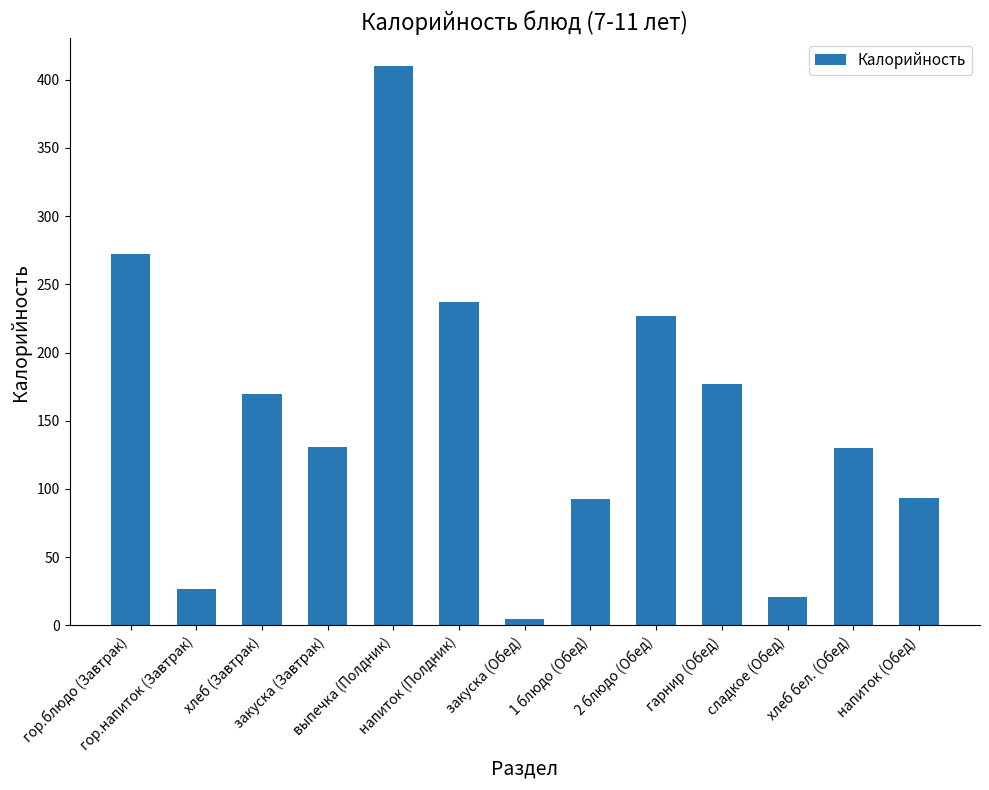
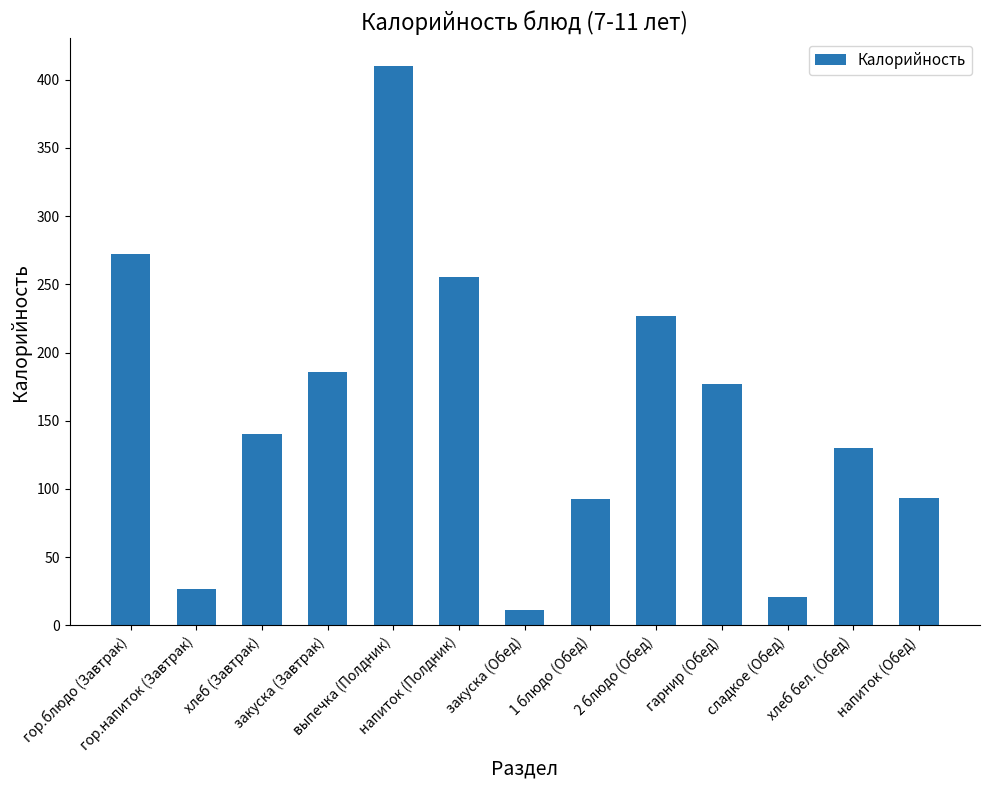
  {
    "гор.блюдо (Завтрак)": 272,
    "гор.напиток (Завтрак)": 26,
-   "хлеб (Завтрак)": 169,
-   "закуска (Завтрак)": 131,
+   "хлеб (Завтрак)": 140,
+   "закуска (Завтрак)": 186,
    "выпечка (Полдник)": 410,
-   "напиток (Полдник)": 237,
-   "закуска (Обед)": 5,
+   "напиток (Полдник)": 255,
+   "закуска (Обед)": 12,
    "1 блюдо (Обед)": 92,
    "2 блюдо (Обед)": 227,
    "гарнир (Обед)": 177,
    "сладкое (Обед)": 21,
    "хлеб бел. (Обед)": 130,
    "напиток (Обед)": 93
  }
